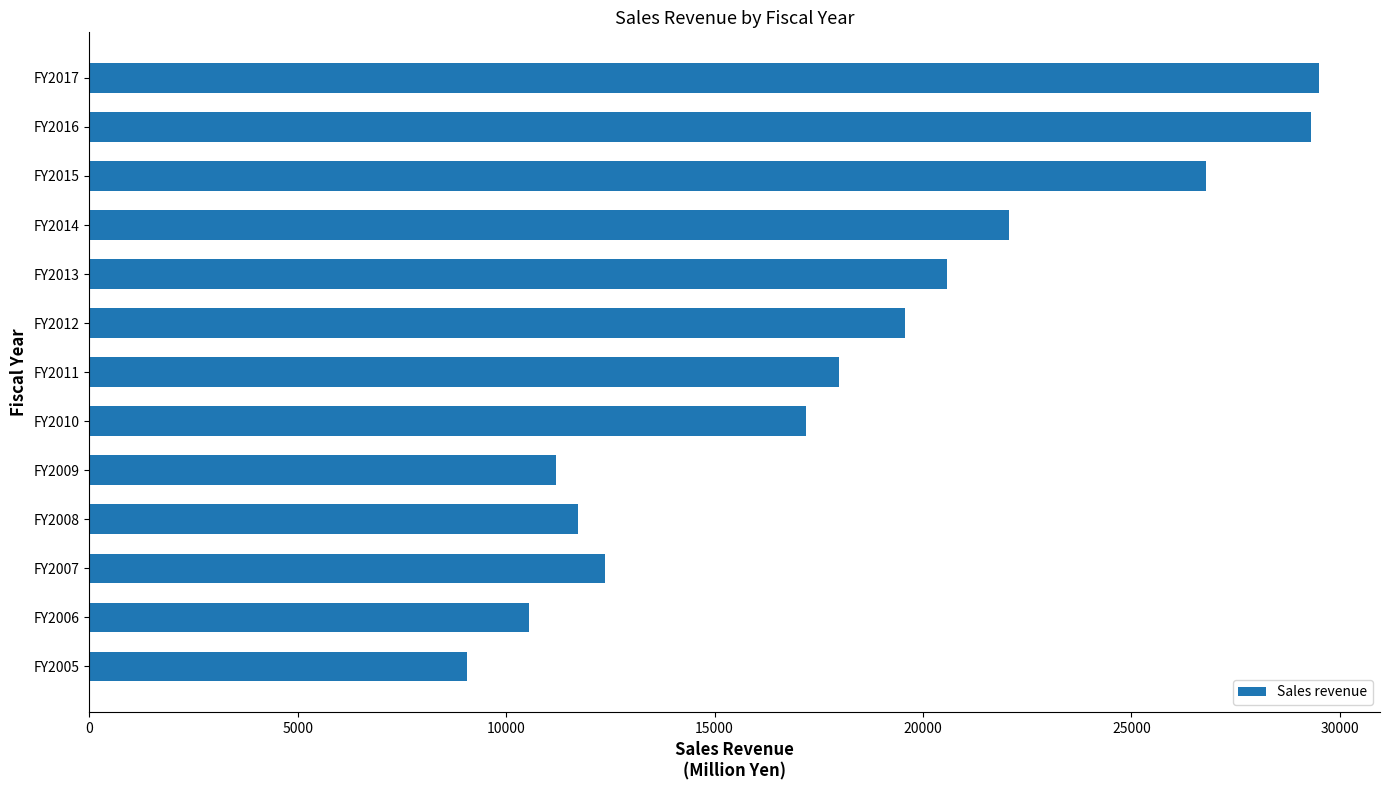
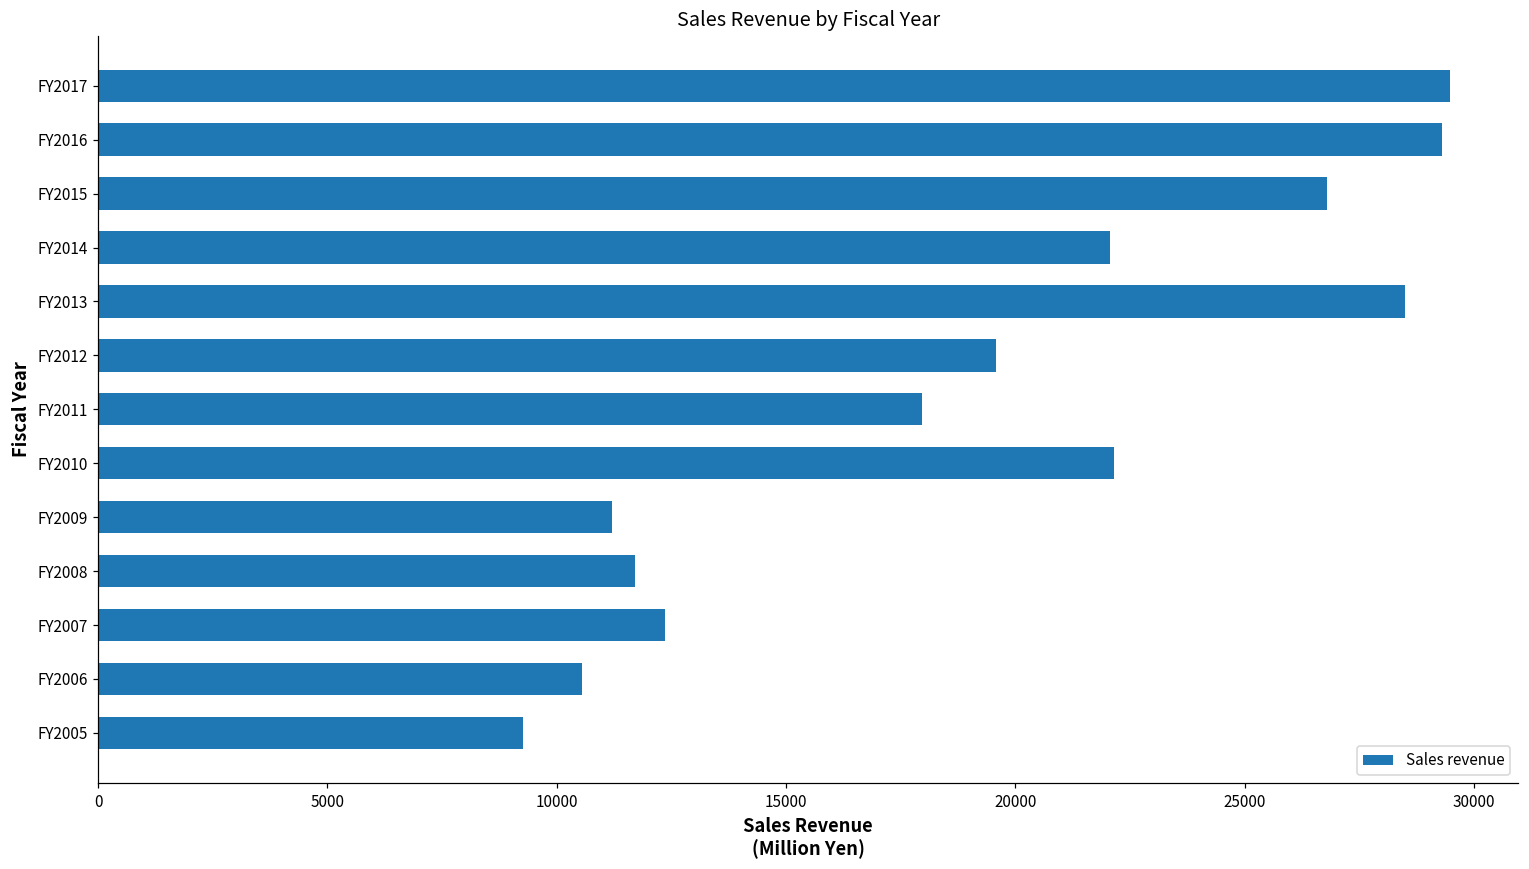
  {
    "FY2017": 29500,
    "FY2016": 29300,
    "FY2015": 26800,
    "FY2014": 22100,
-   "FY2013": 20600,
+   "FY2013": 28500,
    "FY2012": 19600,
    "FY2011": 18000,
-   "FY2010": 17200,
+   "FY2010": 22100,
    "FY2009": 11200,
    "FY2008": 11700,
    "FY2007": 12400,
    "FY2006": 10600,
-   "FY2005": 9100
+   "FY2005": 9300
  }
